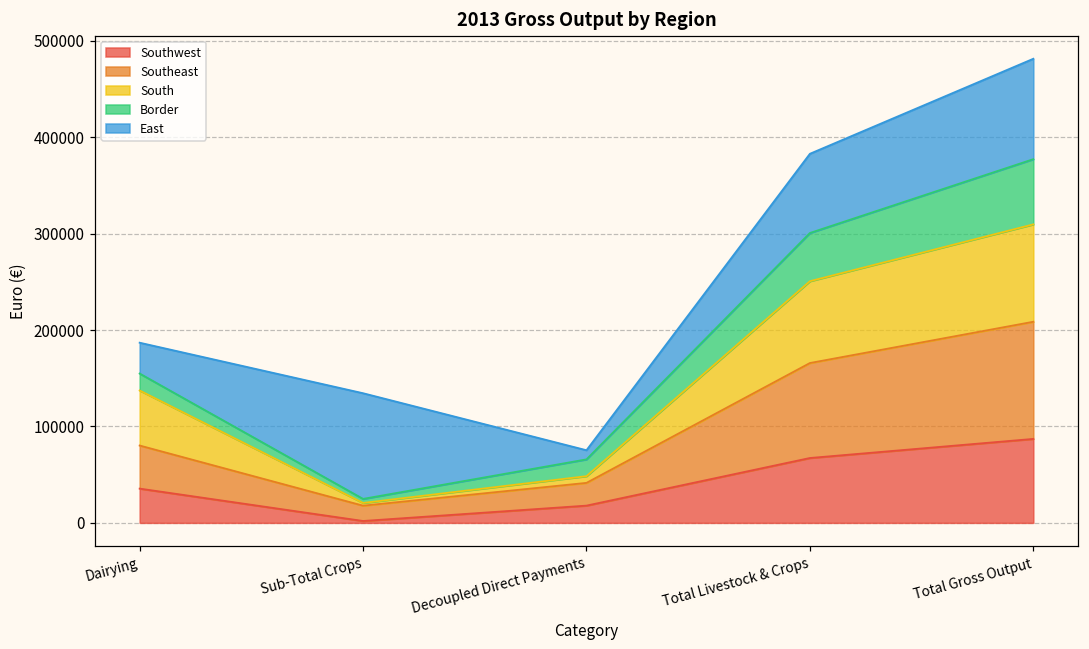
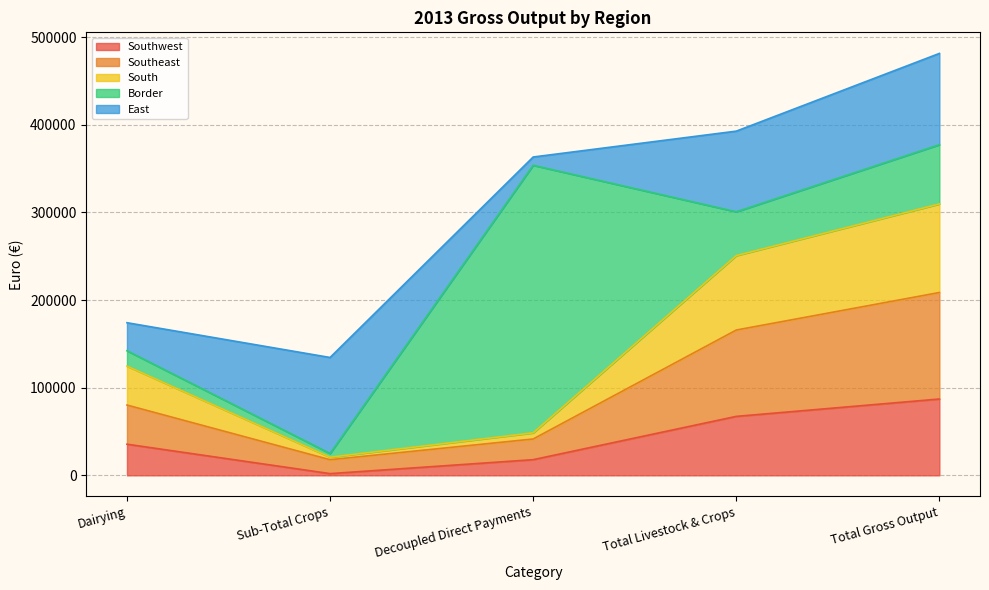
  {
    "South": {
-     "Dairying": 60000,
+     "Dairying": 40000,
      "Decoupled Direct Payments": 10000,
      "Total Livestock & Crops": 80000,
      "Total Gross Output": 100000
    },
    "Border": {
      "Dairying": 20000,
      "Sub-Total Crops": 0,
-     "Decoupled Direct Payments": 20000,
+     "Decoupled Direct Payments": 310000,
      "Total Livestock & Crops": 50000,
      "Total Gross Output": 70000
    },
    "East": {
      "Dairying": 30000,
      "Sub-Total Crops": 110000,
      "Decoupled Direct Payments": 10000,
-     "Total Livestock & Crops": 80000,
+     "Total Livestock & Crops": 90000,
      "Total Gross Output": 100000
    }
  }
